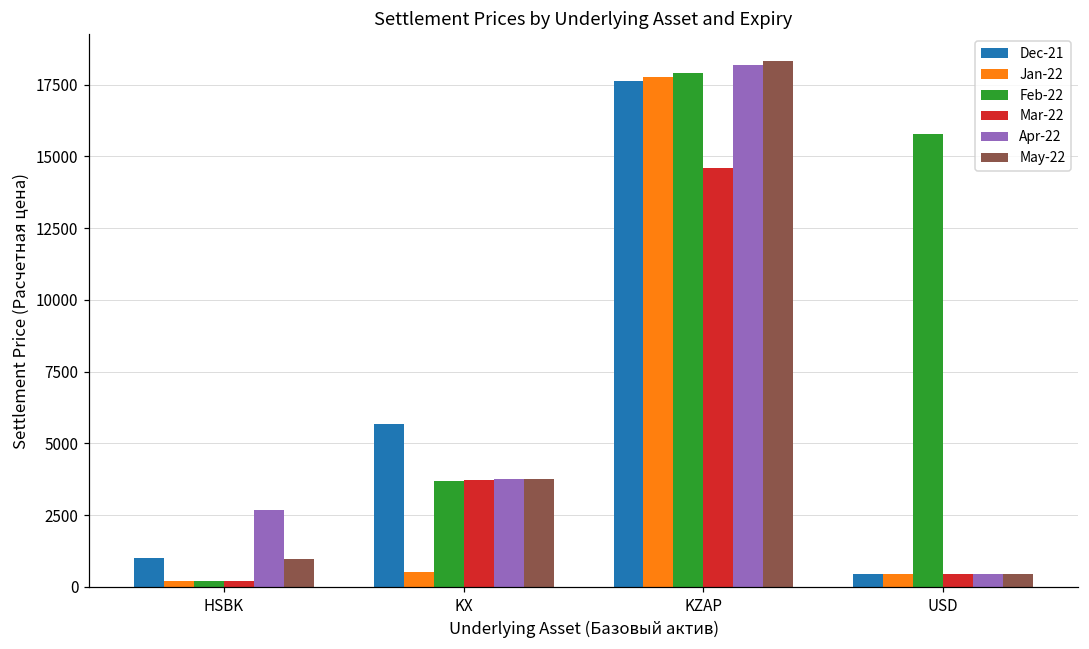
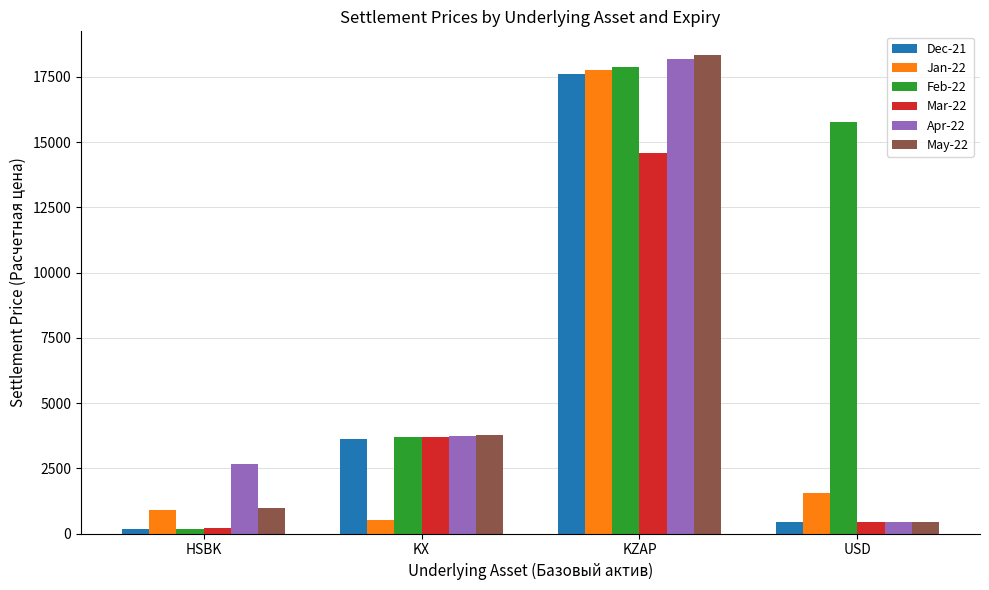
  {
    "Dec-21": {
-     "HSBK": 1000,
-     "KX": 5700,
+     "HSBK": 200,
+     "KX": 3600,
      "KZAP": 17600,
      "USD": 400
    },
    "Jan-22": {
-     "HSBK": 200,
+     "HSBK": 900,
      "KX": 500,
      "KZAP": 17800,
-     "USD": 400
+     "USD": 1500
    },
    "Feb-22": {
      "HSBK": 200,
      "KX": 3700,
      "KZAP": 17900,
      "USD": 15800
    },
    "Mar-22": {
      "HSBK": 200,
      "KX": 3700,
      "KZAP": 14600,
      "USD": 400
    },
    "Apr-22": {
      "HSBK": 2700,
      "KX": 3700,
      "KZAP": 18200,
      "USD": 500
    },
    "May-22": {
      "HSBK": 1000,
      "KX": 3800,
      "KZAP": 18300,
      "USD": 500
    }
  }
